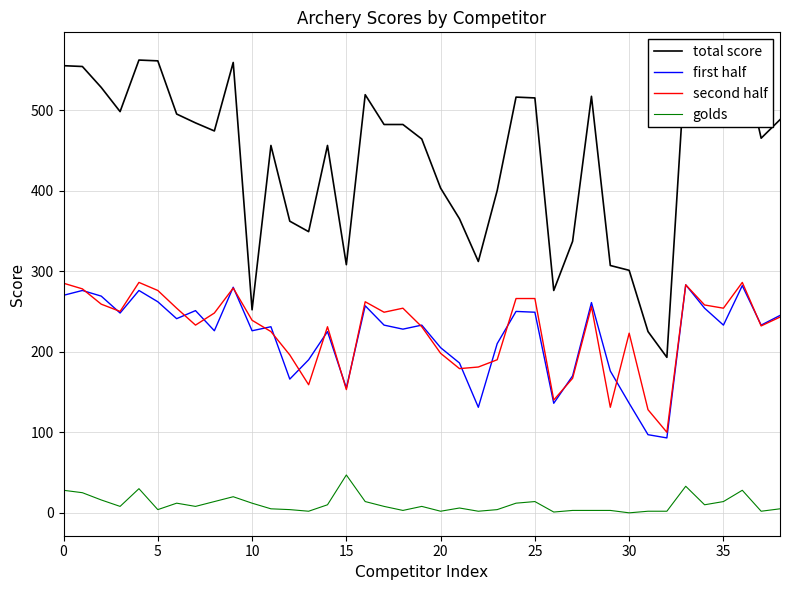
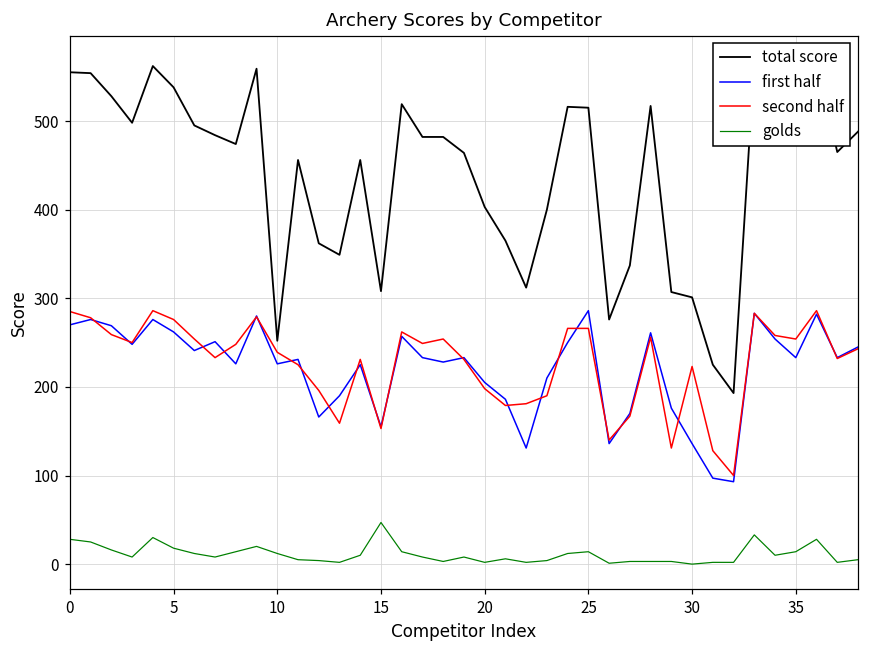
  {
    "total score": {
      "0": 560,
-     "5": 560,
+     "5": 540,
      "10": 250,
      "15": 310,
      "20": 400,
      "25": 520,
      "30": 300
    },
    "first half": {
      "0": 270,
      "5": 260,
      "10": 230,
      "20": 210,
-     "25": 250,
+     "25": 290,
      "30": 140,
      "35": 230
    },
    "second half": {
      "0": 290,
      "5": 280,
      "10": 240,
      "20": 200,
      "25": 270,
      "30": 220,
      "35": 250
    },
    "golds": {
      "0": 30,
-     "5": 0,
+     "5": 20,
      "10": 10,
      "15": 50,
      "20": 0,
      "25": 10,
      "30": 0,
      "35": 10
    }
  }
